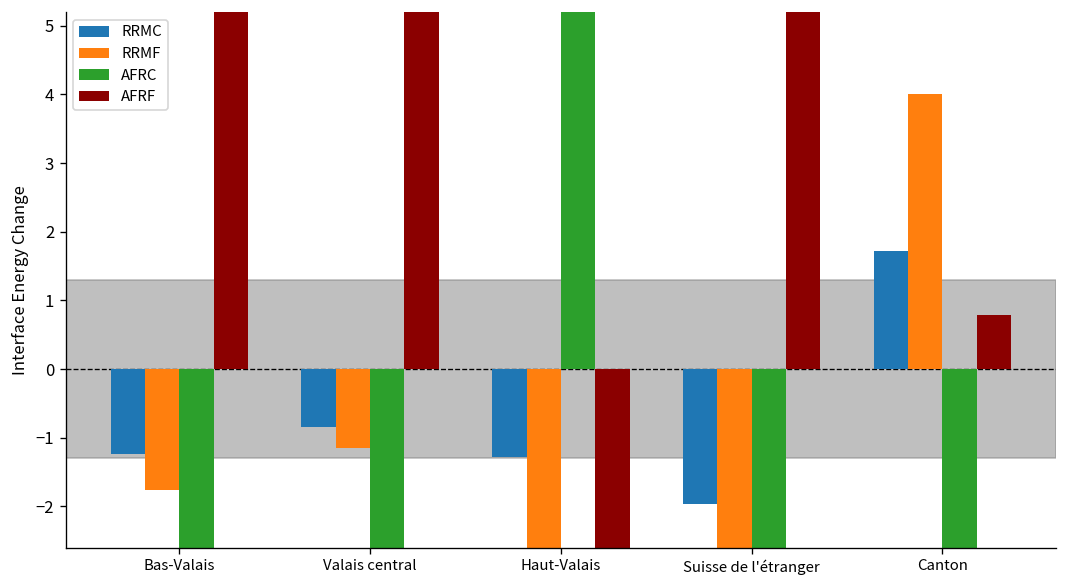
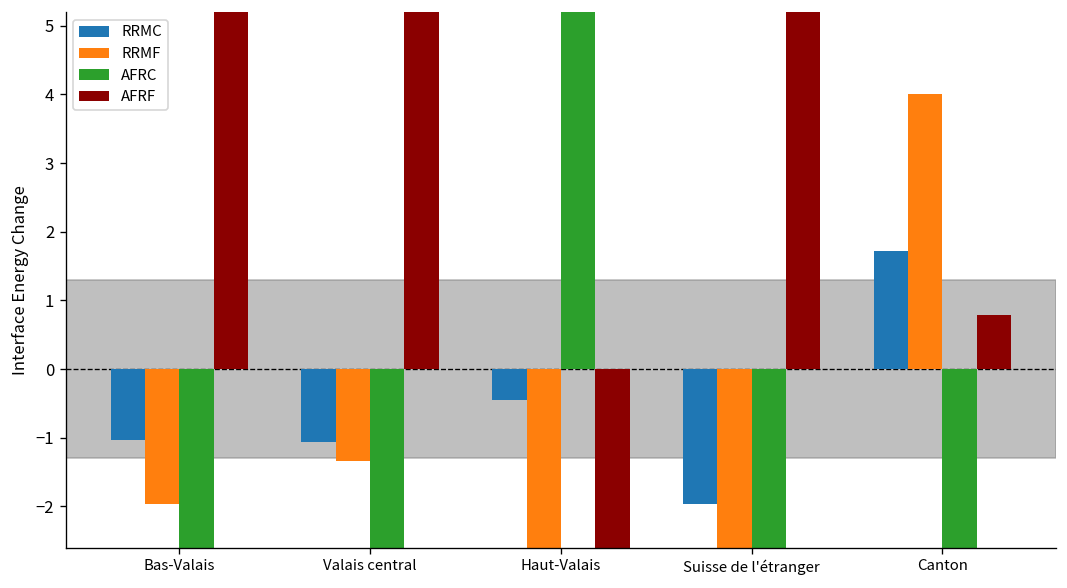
  {
    "RRMC": {
-     "Bas-Valais": -1.2,
-     "Valais central": -0.8,
-     "Haut-Valais": -1.3,
+     "Bas-Valais": -1.0,
+     "Valais central": -1.1,
+     "Haut-Valais": -0.4,
      "Suisse de l'étranger": -2.0,
      "Canton": 1.7
    },
    "RRMF": {
-     "Bas-Valais": -1.8,
-     "Valais central": -1.2,
+     "Bas-Valais": -2.0,
+     "Valais central": -1.3,
      "Canton": 4.0
    },
    "AFRF": {
      "Canton": 0.8
    }
  }
